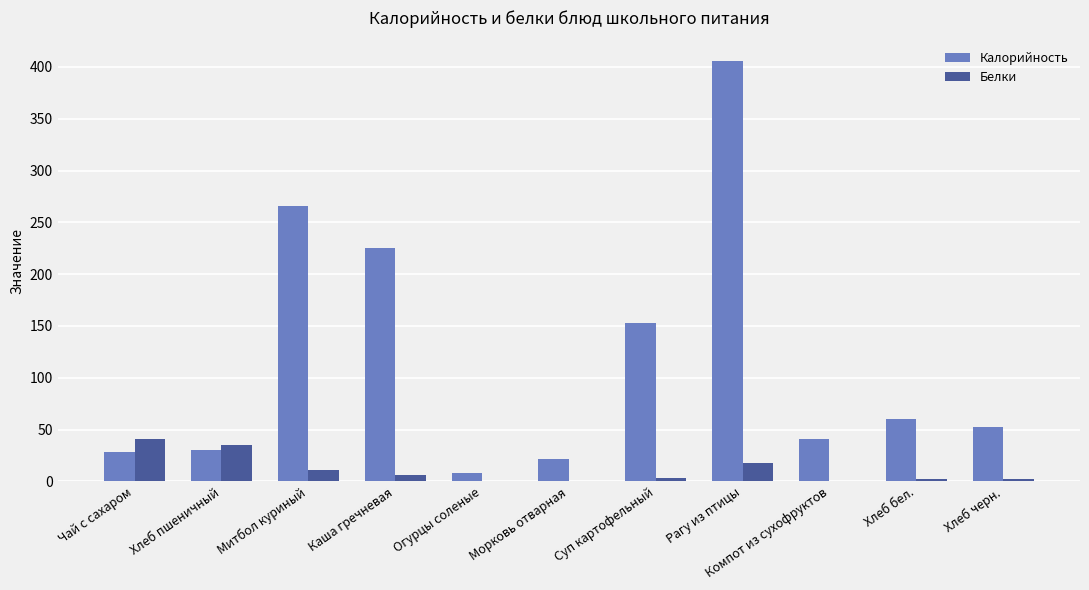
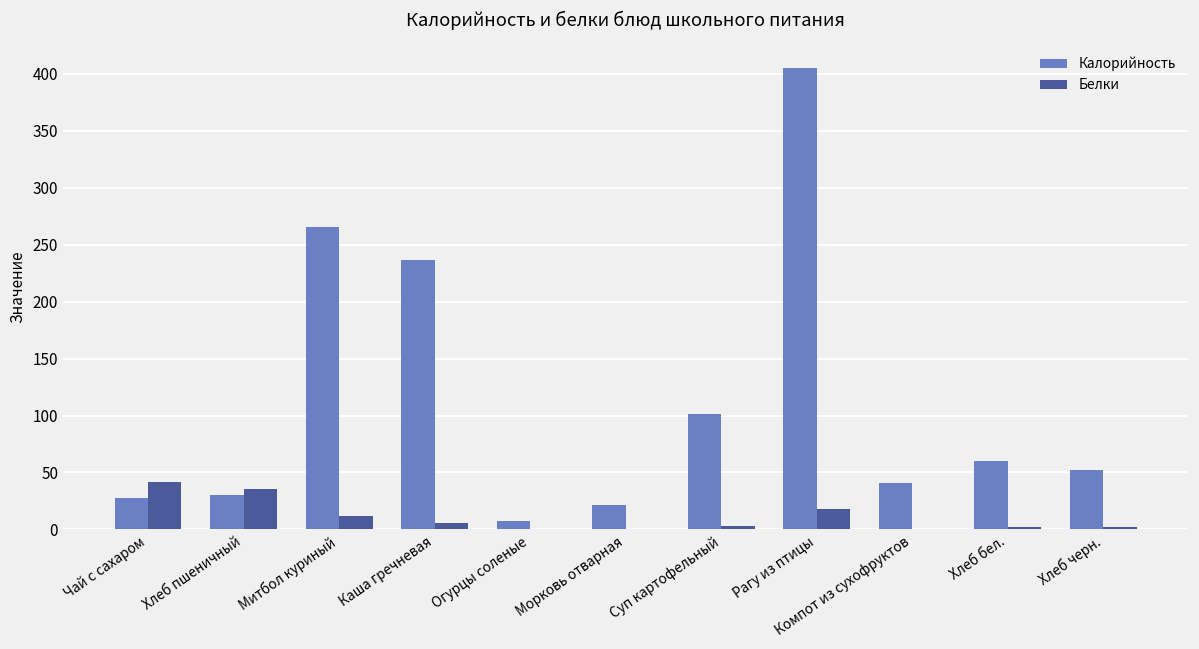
  {
    "Калорийность": {
      "Чай с сахаром": 28,
      "Хлеб пшеничный": 30,
      "Митбол куриный": 266,
-     "Каша гречневая": 226,
+     "Каша гречневая": 236,
      "Огурцы соленые": 8,
      "Морковь отварная": 21,
-     "Суп картофельный": 152,
+     "Суп картофельный": 101,
      "Рагу из птицы": 405,
      "Компот из сухофруктов": 40,
      "Хлеб бел.": 60,
      "Хлеб черн.": 52
    },
    "Белки": {
      "Чай с сахаром": 41,
      "Хлеб пшеничный": 35,
      "Митбол куриный": 11,
      "Каша гречневая": 6,
      "Суп картофельный": 3,
      "Рагу из птицы": 18
    }
  }
